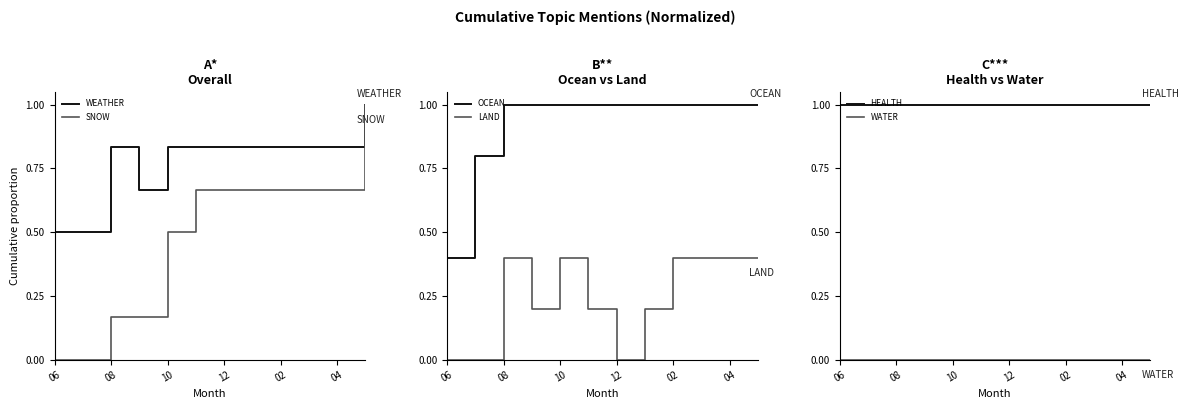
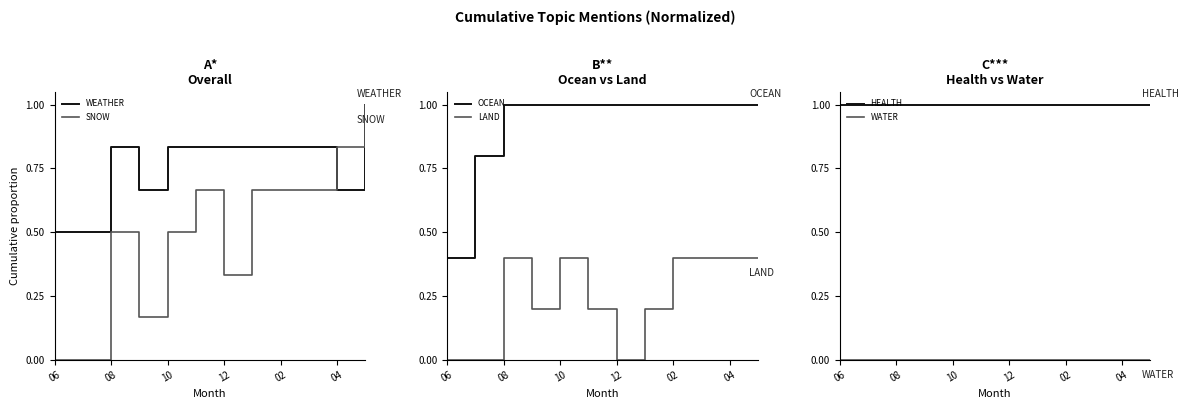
  {
    "A* Overall": {
      "WEATHER": {
        "06": 0.50,
        "08": 0.83,
        "10": 0.83,
        "12": 0.83,
        "02": 0.83,
-       "04": 0.83
+       "04": 0.67
      },
      "SNOW": {
        "06": 0.00,
-       "08": 0.17,
+       "08": 0.50,
        "10": 0.50,
-       "12": 0.67,
+       "12": 0.33,
        "02": 0.67,
-       "04": 0.67
+       "04": 0.83
      }
    },
    "B** Ocean vs Land": {
      "OCEAN": {
        "06": 0.40,
        "08": 1.00,
        "10": 1.00,
        "12": 1.00,
        "02": 1.00,
        "04": 1.00
      },
      "LAND": {
        "06": 0.00,
        "08": 0.40,
        "10": 0.40,
        "12": 0.00,
        "02": 0.40,
        "04": 0.40
      }
    },
    "C*** Health vs Water": {
      "HEALTH": {
        "06": 1.00,
        "08": 1.00,
        "10": 1.00,
        "12": 1.00,
        "02": 1.00,
        "04": 1.00
      },
      "WATER": {
        "06": 0.00,
        "08": 0.00,
        "10": 0.00,
        "12": 0.00,
        "02": 0.00,
        "04": 0.00
      }
    }
  }
